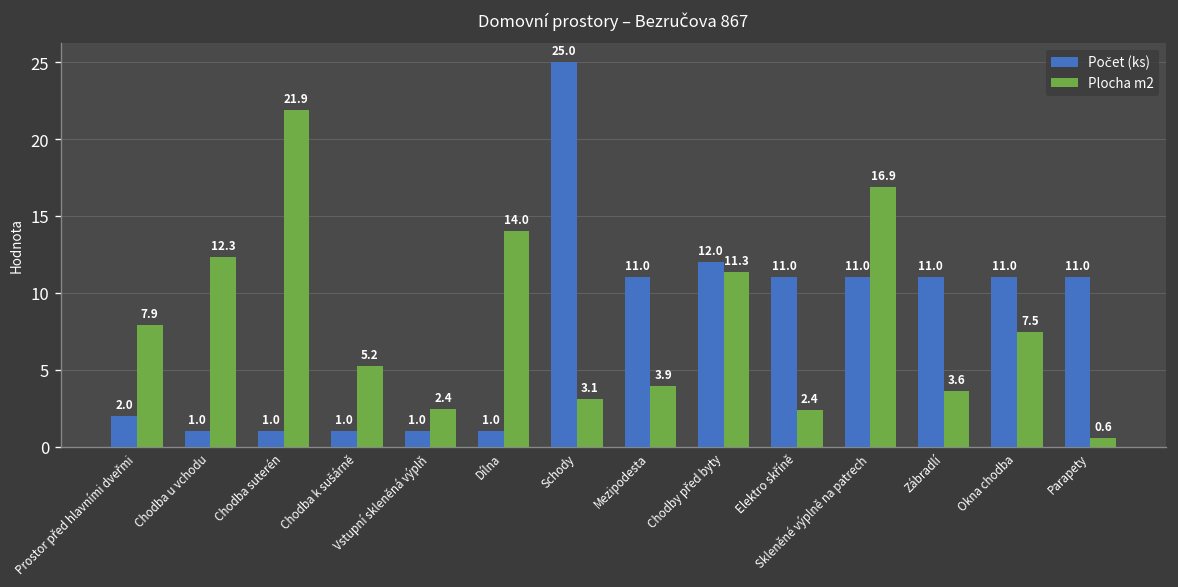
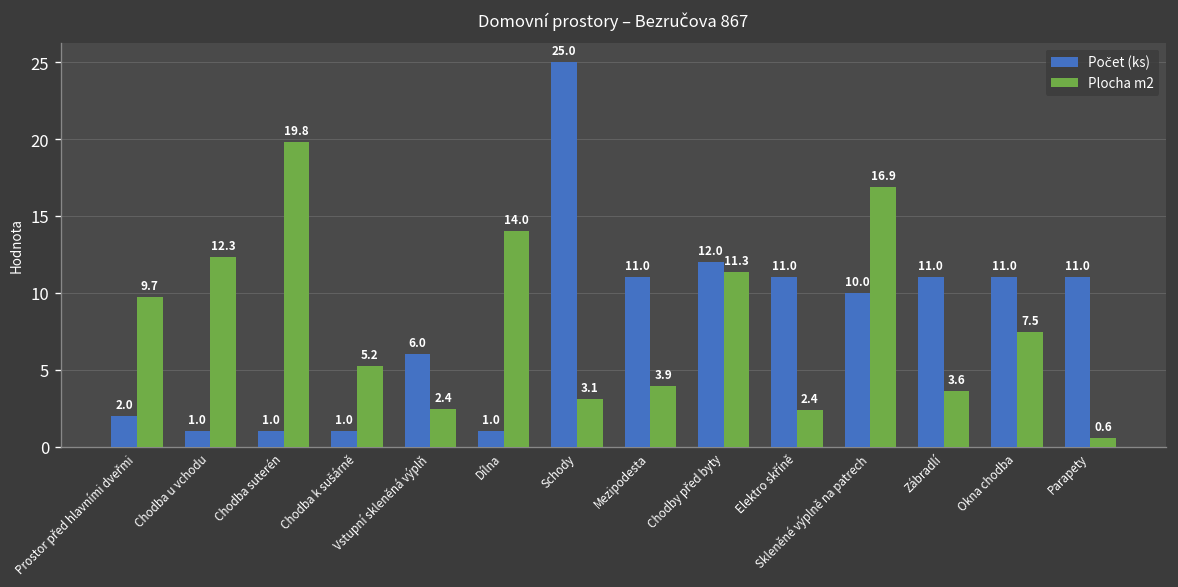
  {
    "Počet (ks)": {
      "Prostor před hlavními dveřmi": 2.0,
      "Chodba u vchodu": 1.0,
      "Chodba suterén": 1.0,
      "Chodba k sušárně": 1.0,
-     "Vstupní skleněná výplň": 1.0,
+     "Vstupní skleněná výplň": 6.0,
      "Dílna": 1.0,
      "Schody": 25.0,
      "Mezipodesta": 11.0,
      "Chodby před byty": 12.0,
      "Elektro skříně": 11.0,
-     "Skleněné výplně na patrech": 11.0,
+     "Skleněné výplně na patrech": 10.0,
      "Zábradlí": 11.0,
      "Okna chodba": 11.0,
      "Parapety": 11.0
    },
    "Plocha m2": {
-     "Prostor před hlavními dveřmi": 7.9,
+     "Prostor před hlavními dveřmi": 9.7,
      "Chodba u vchodu": 12.3,
-     "Chodba suterén": 21.9,
+     "Chodba suterén": 19.8,
      "Chodba k sušárně": 5.2,
      "Vstupní skleněná výplň": 2.4,
      "Dílna": 14.0,
      "Schody": 3.1,
      "Mezipodesta": 3.9,
      "Chodby před byty": 11.3,
      "Elektro skříně": 2.4,
      "Skleněné výplně na patrech": 16.9,
      "Zábradlí": 3.6,
      "Okna chodba": 7.5,
      "Parapety": 0.6
    }
  }
